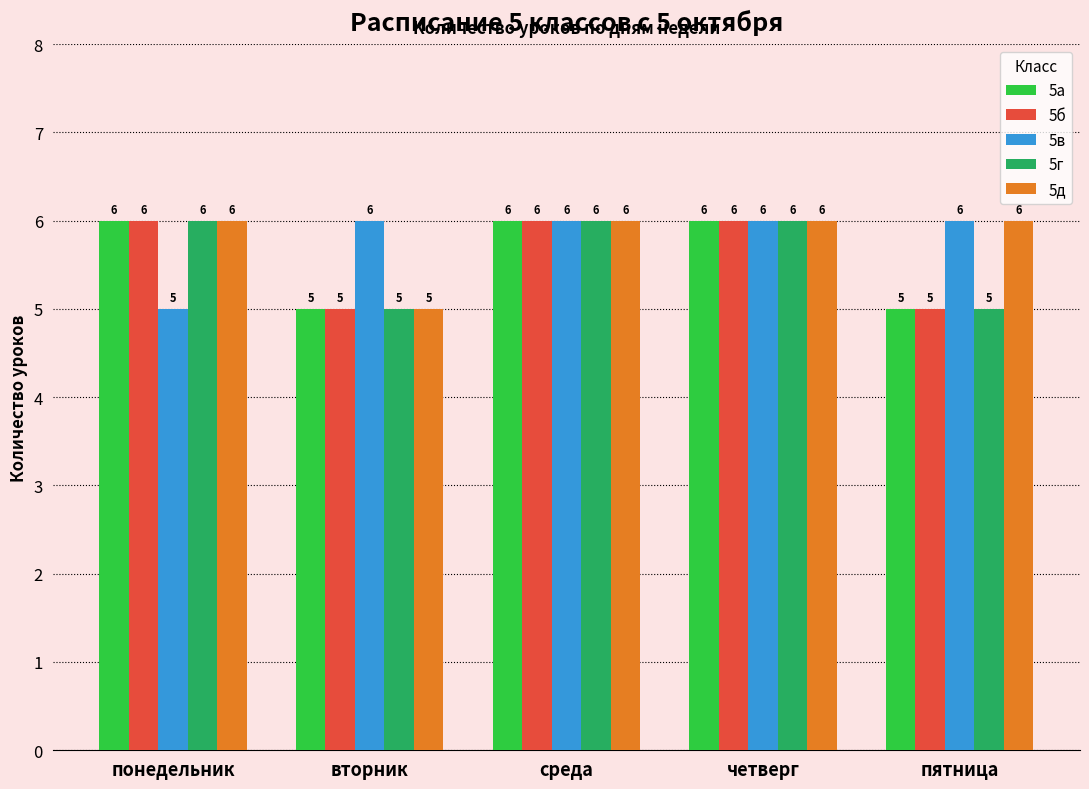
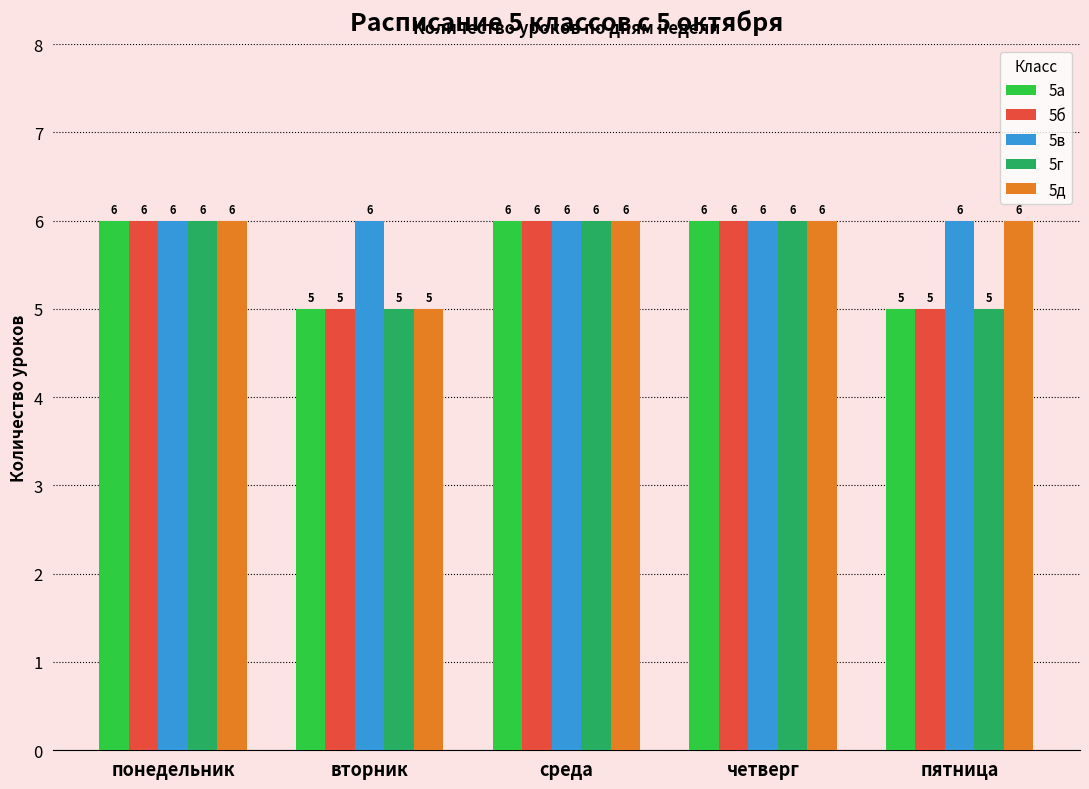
  {
    "5в": {
-     "понедельник": 5,
+     "понедельник": 6,
      "вторник": 6,
      "среда": 6,
      "четверг": 6,
      "пятница": 6
    }
  }
